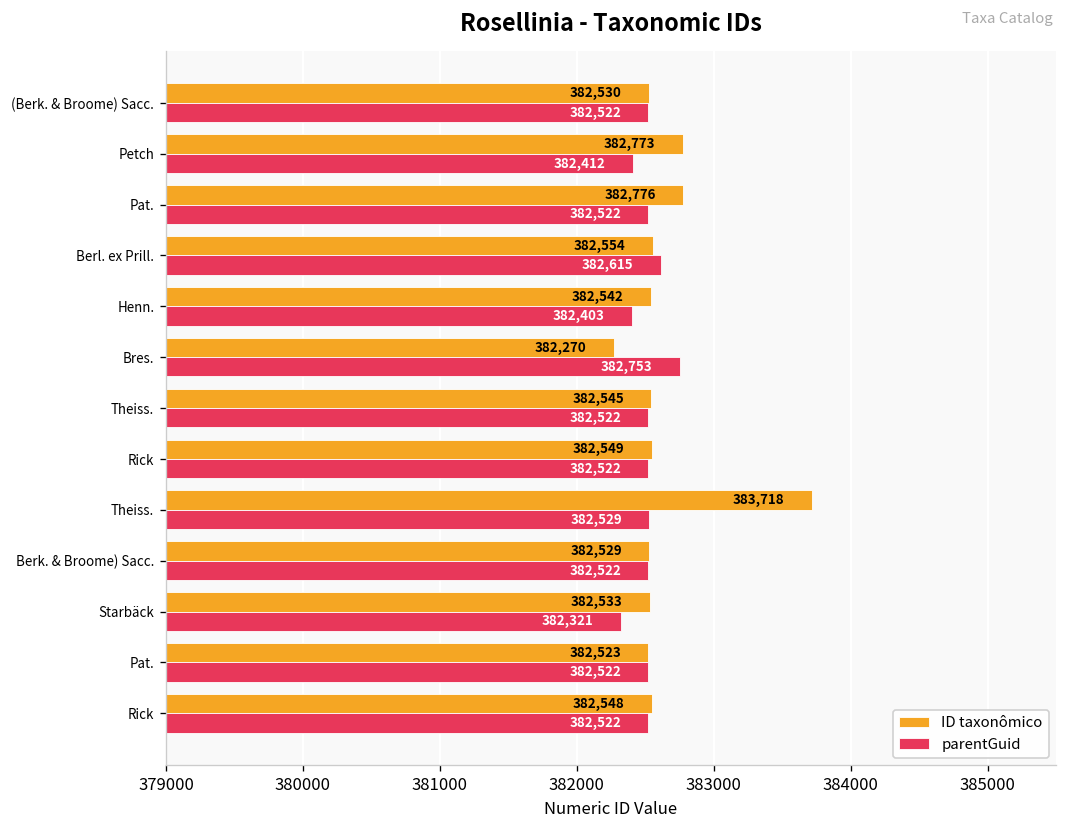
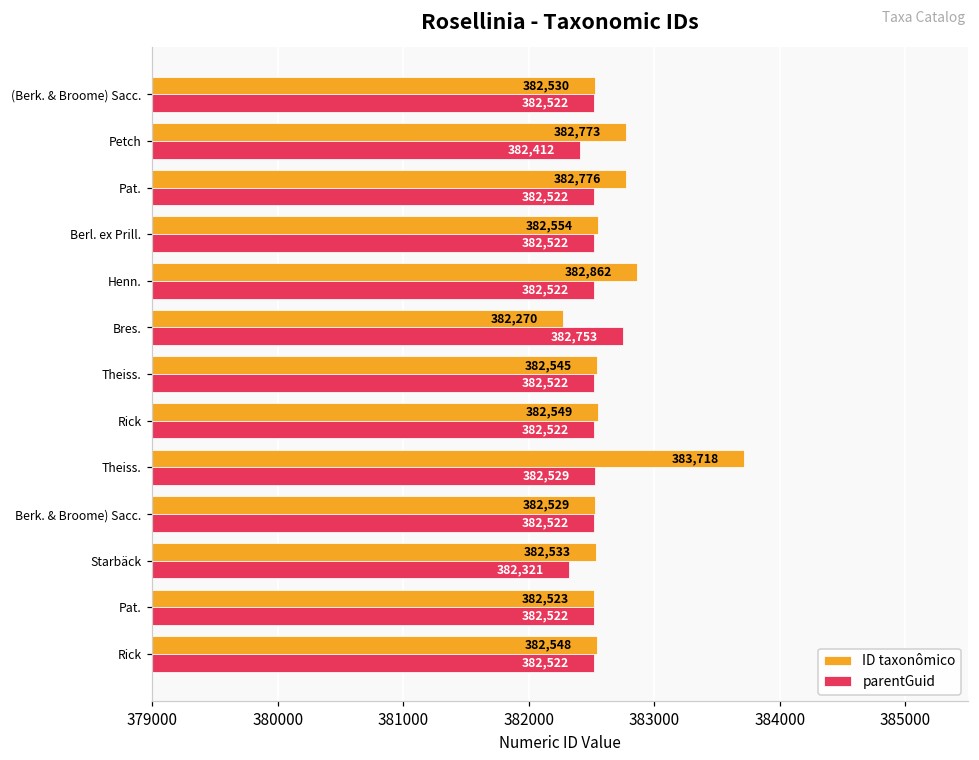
  {
    "ID taxonômico": {
      "(Berk. & Broome) Sacc.": "382,530",
      "Petch": "382,773",
      "Berl. ex Prill.": "382,554",
-     "Henn.": "382,542",
+     "Henn.": "382,862",
      "Bres.": "382,270",
      "Berk. & Broome) Sacc.": "382,529",
      "Starbäck": "382,533"
    },
    "parentGuid": {
      "(Berk. & Broome) Sacc.": "382,522",
      "Petch": "382,412",
-     "Berl. ex Prill.": "382,615",
-     "Henn.": "382,403",
+     "Berl. ex Prill.": "382,522",
+     "Henn.": "382,522",
      "Bres.": "382,753",
      "Berk. & Broome) Sacc.": "382,522",
      "Starbäck": "382,321"
    }
  }
